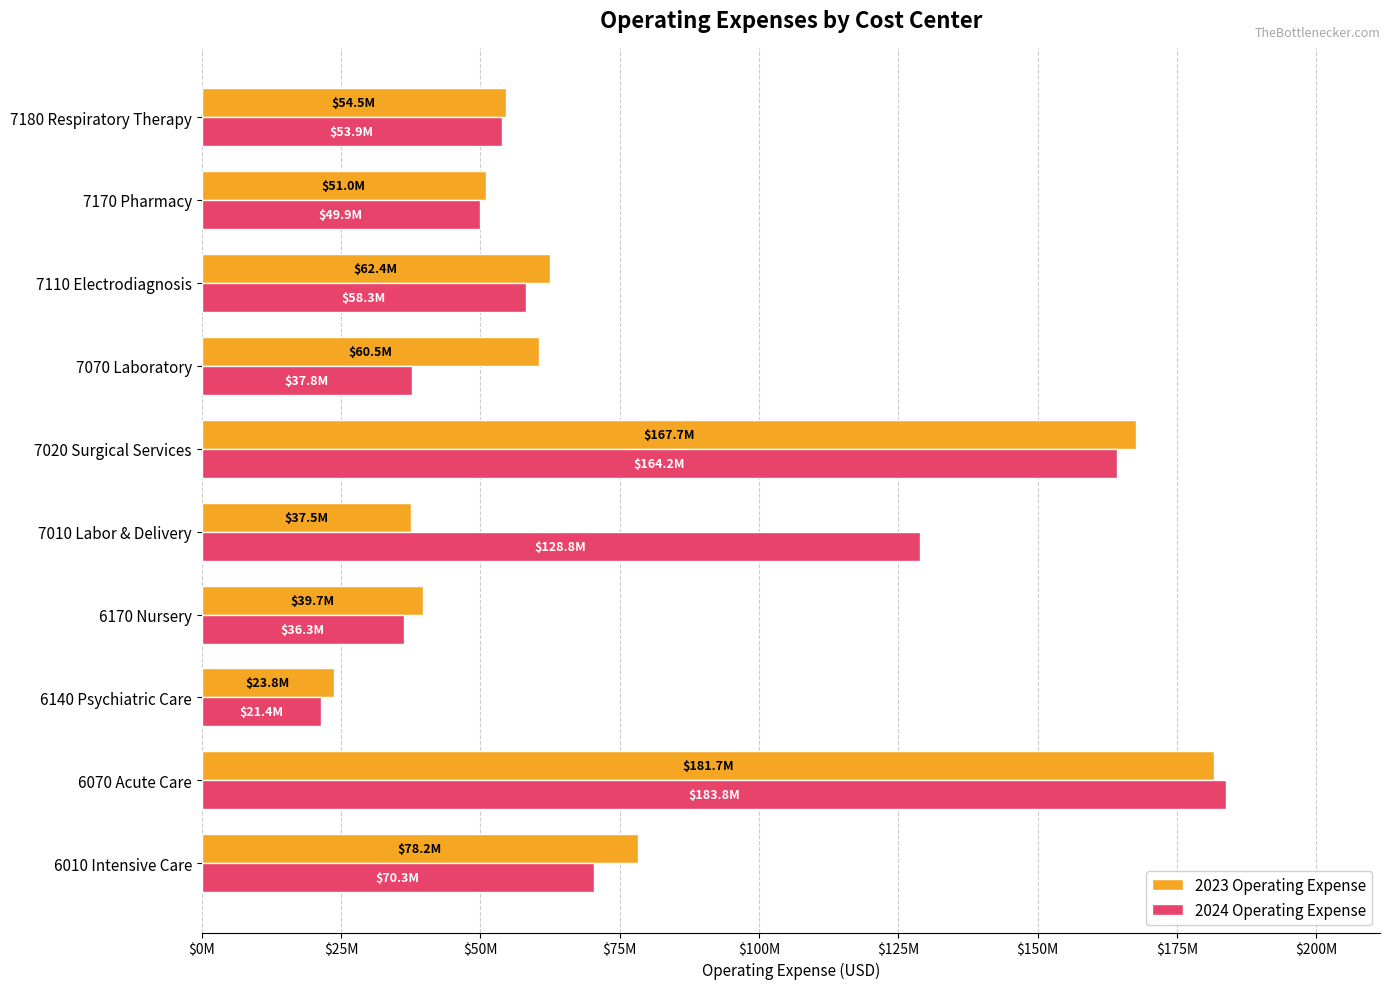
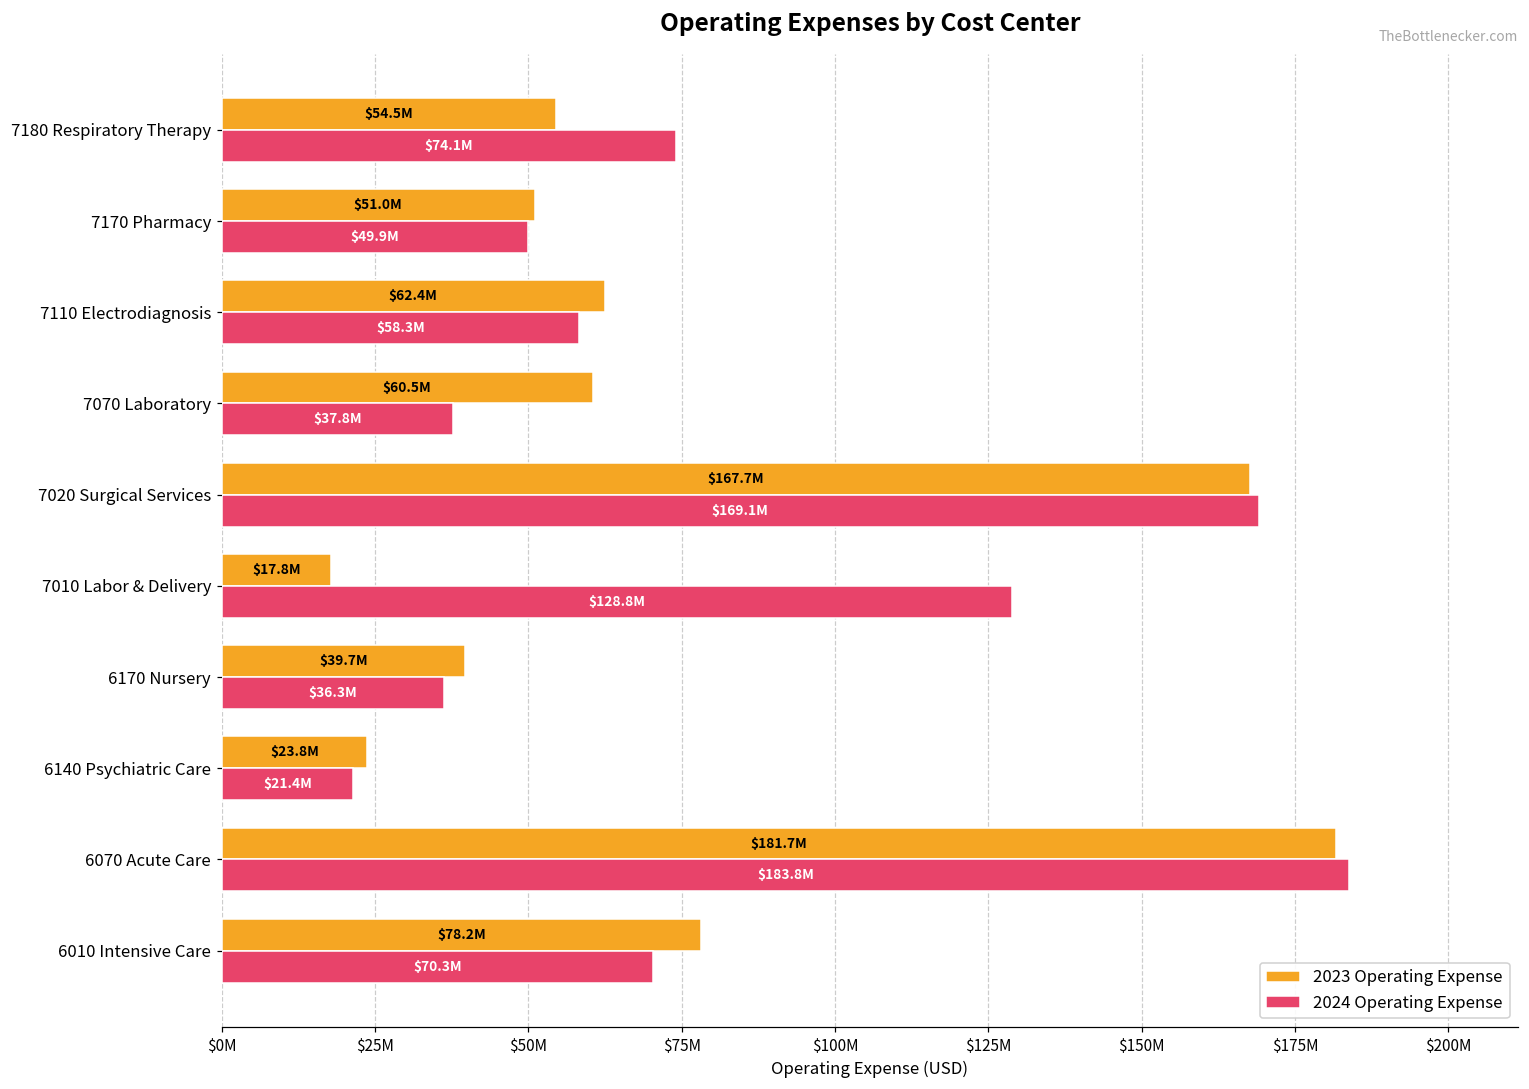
  {
    "2023 Operating Expense": {
      "7180 Respiratory Therapy": "$54.5M",
      "7170 Pharmacy": "$51.0M",
      "7110 Electrodiagnosis": "$62.4M",
      "7070 Laboratory": "$60.5M",
      "7020 Surgical Services": "$167.7M",
-     "7010 Labor & Delivery": "$37.5M",
+     "7010 Labor & Delivery": "$17.8M",
      "6170 Nursery": "$39.7M",
      "6140 Psychiatric Care": "$23.8M",
      "6070 Acute Care": "$181.7M",
      "6010 Intensive Care": "$78.2M"
    },
    "2024 Operating Expense": {
-     "7180 Respiratory Therapy": "$53.9M",
+     "7180 Respiratory Therapy": "$74.1M",
      "7170 Pharmacy": "$49.9M",
      "7110 Electrodiagnosis": "$58.3M",
      "7070 Laboratory": "$37.8M",
-     "7020 Surgical Services": "$164.2M",
+     "7020 Surgical Services": "$169.1M",
      "7010 Labor & Delivery": "$128.8M",
      "6170 Nursery": "$36.3M",
      "6140 Psychiatric Care": "$21.4M",
      "6070 Acute Care": "$183.8M",
      "6010 Intensive Care": "$70.3M"
    }
  }
